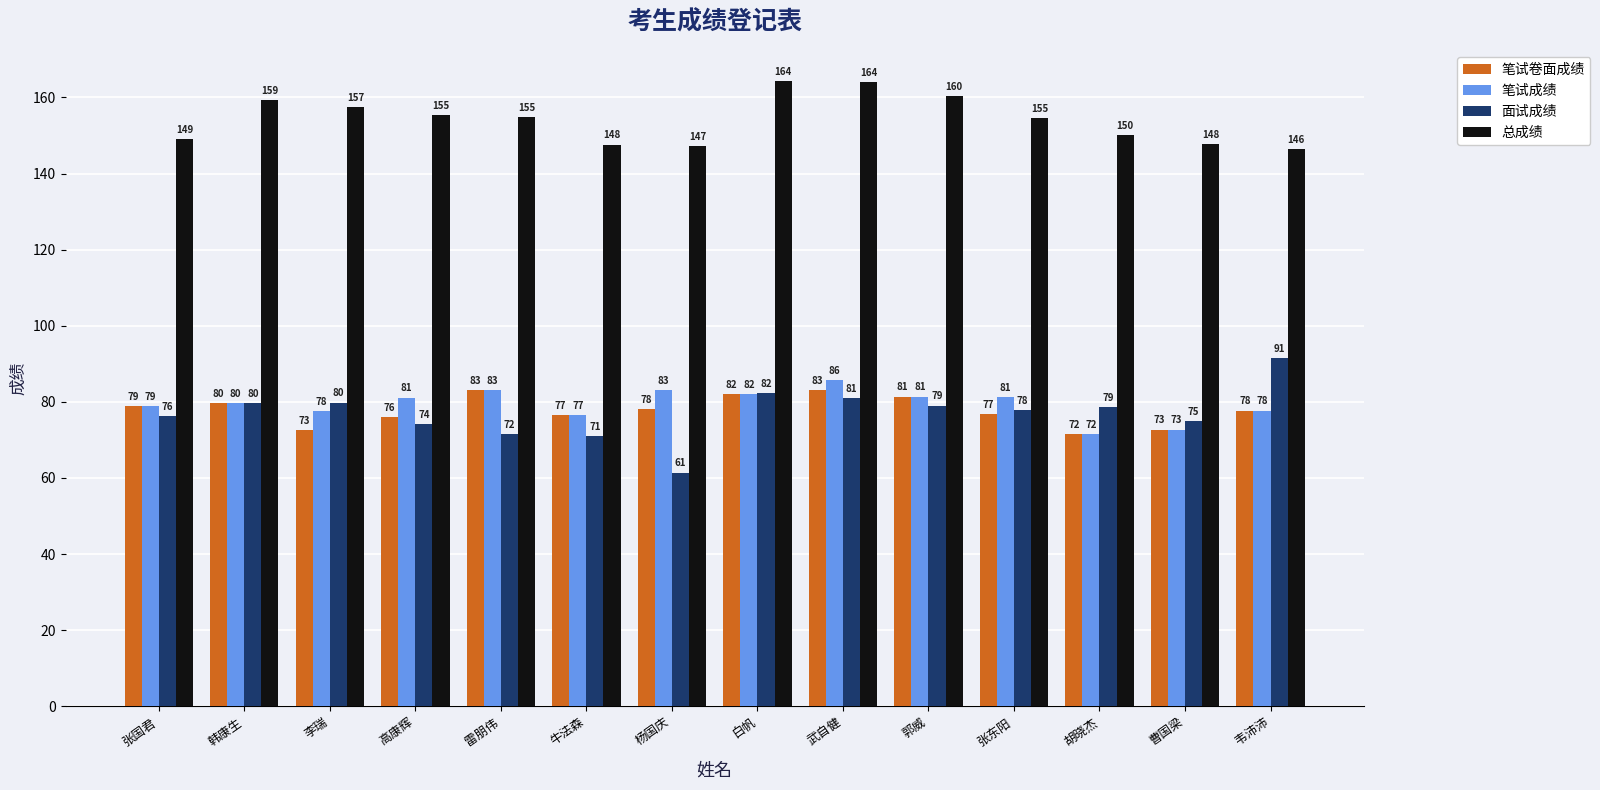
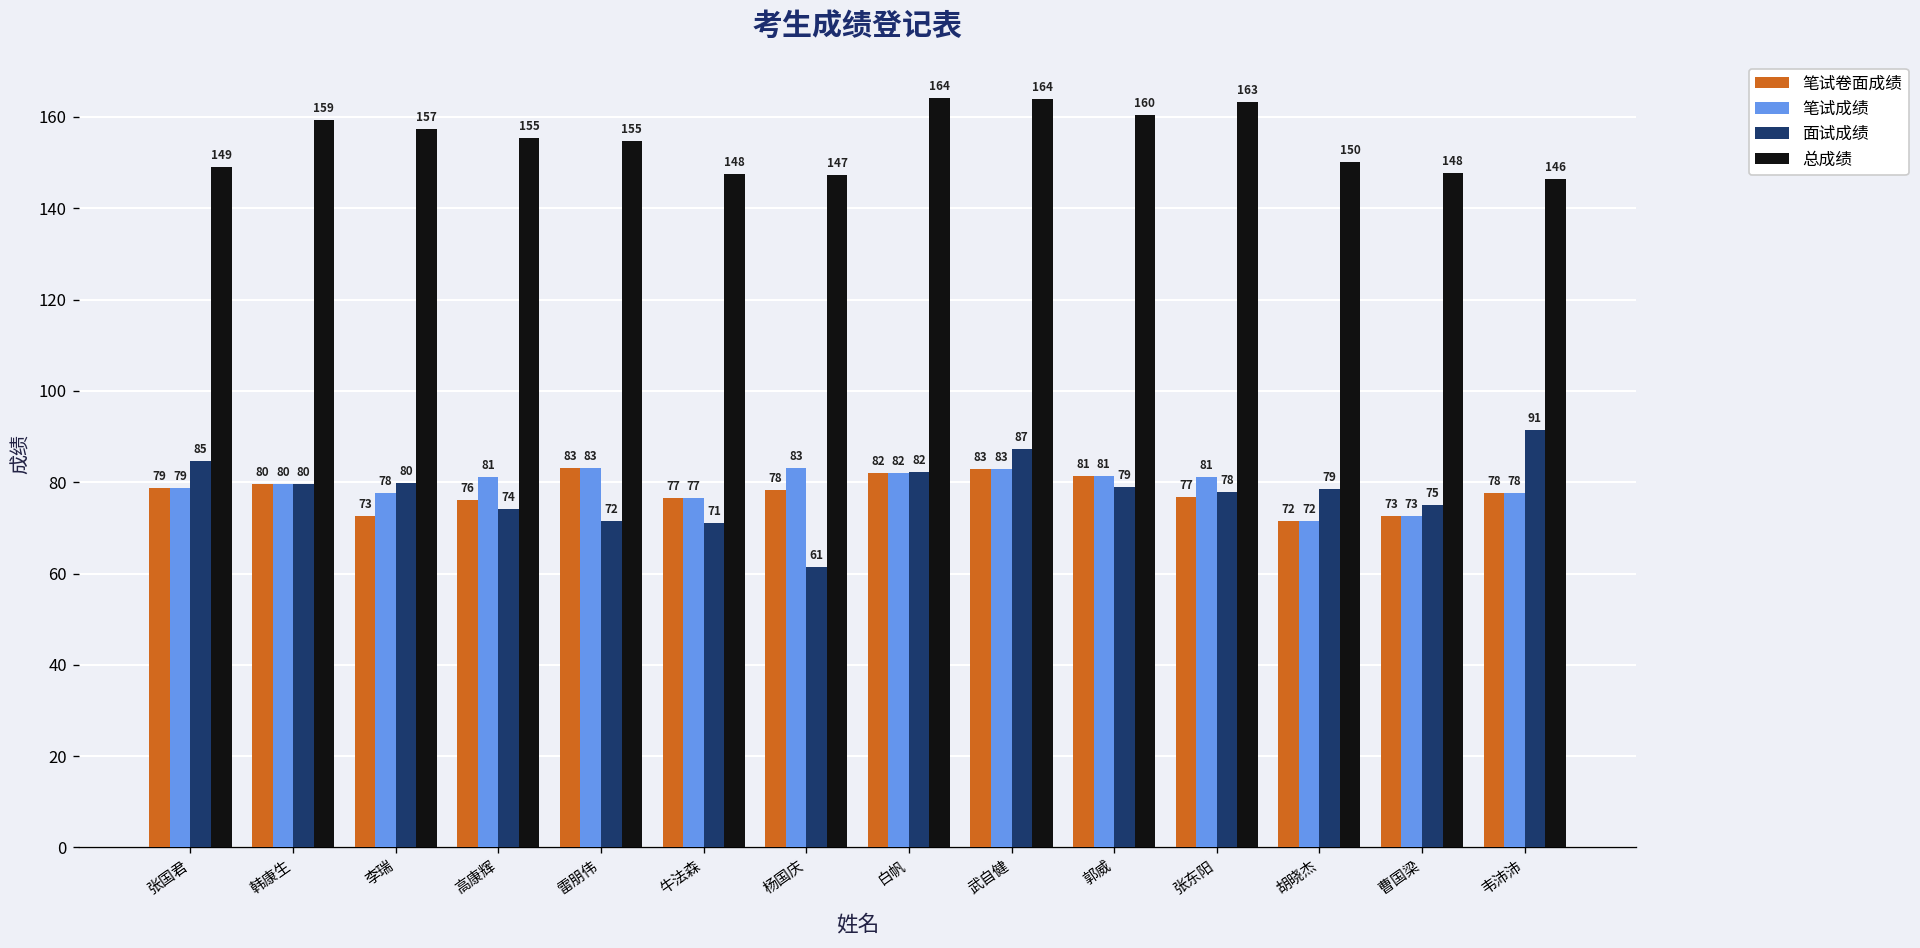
  {
    "笔试卷面成绩": {
      "张国君": 79,
      "韩康生": 80,
      "李瑞": 73,
      "高康辉": 76,
      "雷朋伟": 83,
      "牛法森": 77,
      "杨国庆": 78,
      "白帆": 82,
      "武自健": 83,
      "郭威": 81,
      "张东阳": 77,
      "胡晓杰": 72,
      "曹国梁": 73,
      "韦沛沛": 78
    },
    "笔试成绩": {
      "张国君": 79,
      "韩康生": 80,
      "李瑞": 78,
      "高康辉": 81,
      "雷朋伟": 83,
      "牛法森": 77,
      "杨国庆": 83,
      "白帆": 82,
-     "武自健": 86,
+     "武自健": 83,
      "郭威": 81,
      "张东阳": 81,
      "胡晓杰": 72,
      "曹国梁": 73,
      "韦沛沛": 78
    },
    "面试成绩": {
-     "张国君": 76,
+     "张国君": 85,
      "韩康生": 80,
      "李瑞": 80,
      "高康辉": 74,
      "雷朋伟": 72,
      "牛法森": 71,
      "杨国庆": 61,
      "白帆": 82,
-     "武自健": 81,
+     "武自健": 87,
      "郭威": 79,
      "张东阳": 78,
      "胡晓杰": 79,
      "曹国梁": 75,
      "韦沛沛": 91
    },
    "总成绩": {
      "张国君": 149,
      "韩康生": 159,
      "李瑞": 157,
      "高康辉": 155,
      "雷朋伟": 155,
      "牛法森": 148,
      "杨国庆": 147,
      "白帆": 164,
      "武自健": 164,
      "郭威": 160,
-     "张东阳": 155,
+     "张东阳": 163,
      "胡晓杰": 150,
      "曹国梁": 148,
      "韦沛沛": 146
    }
  }
